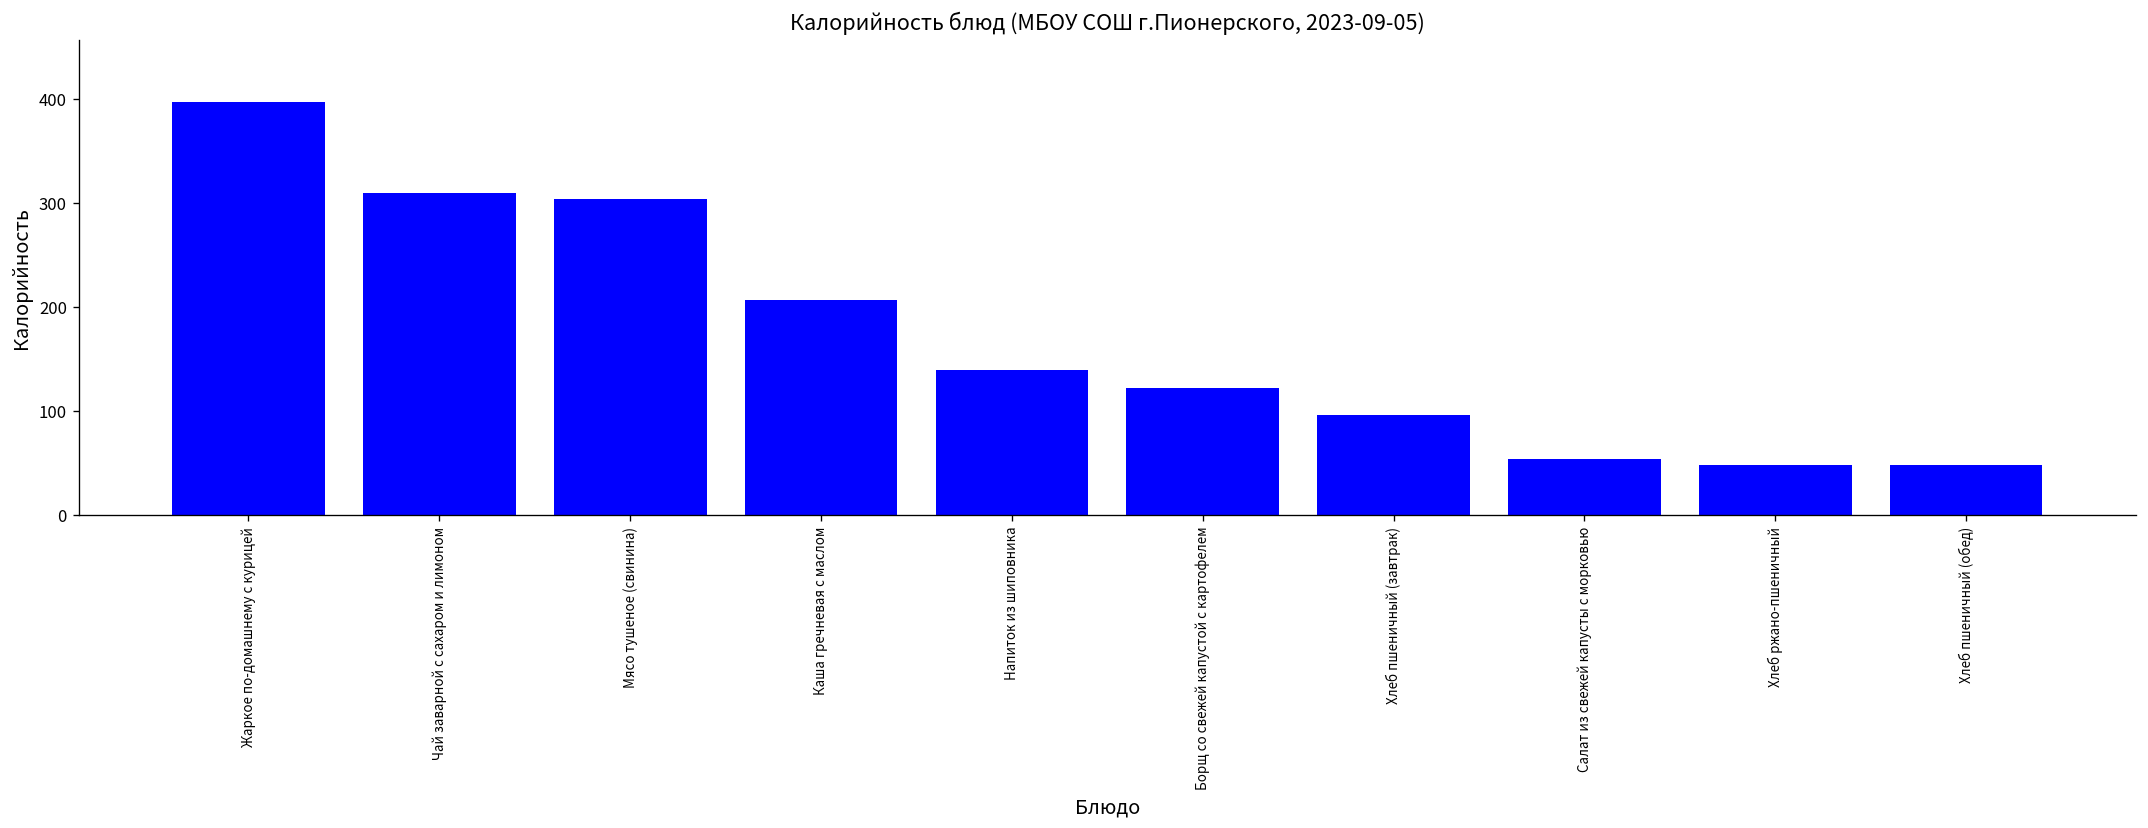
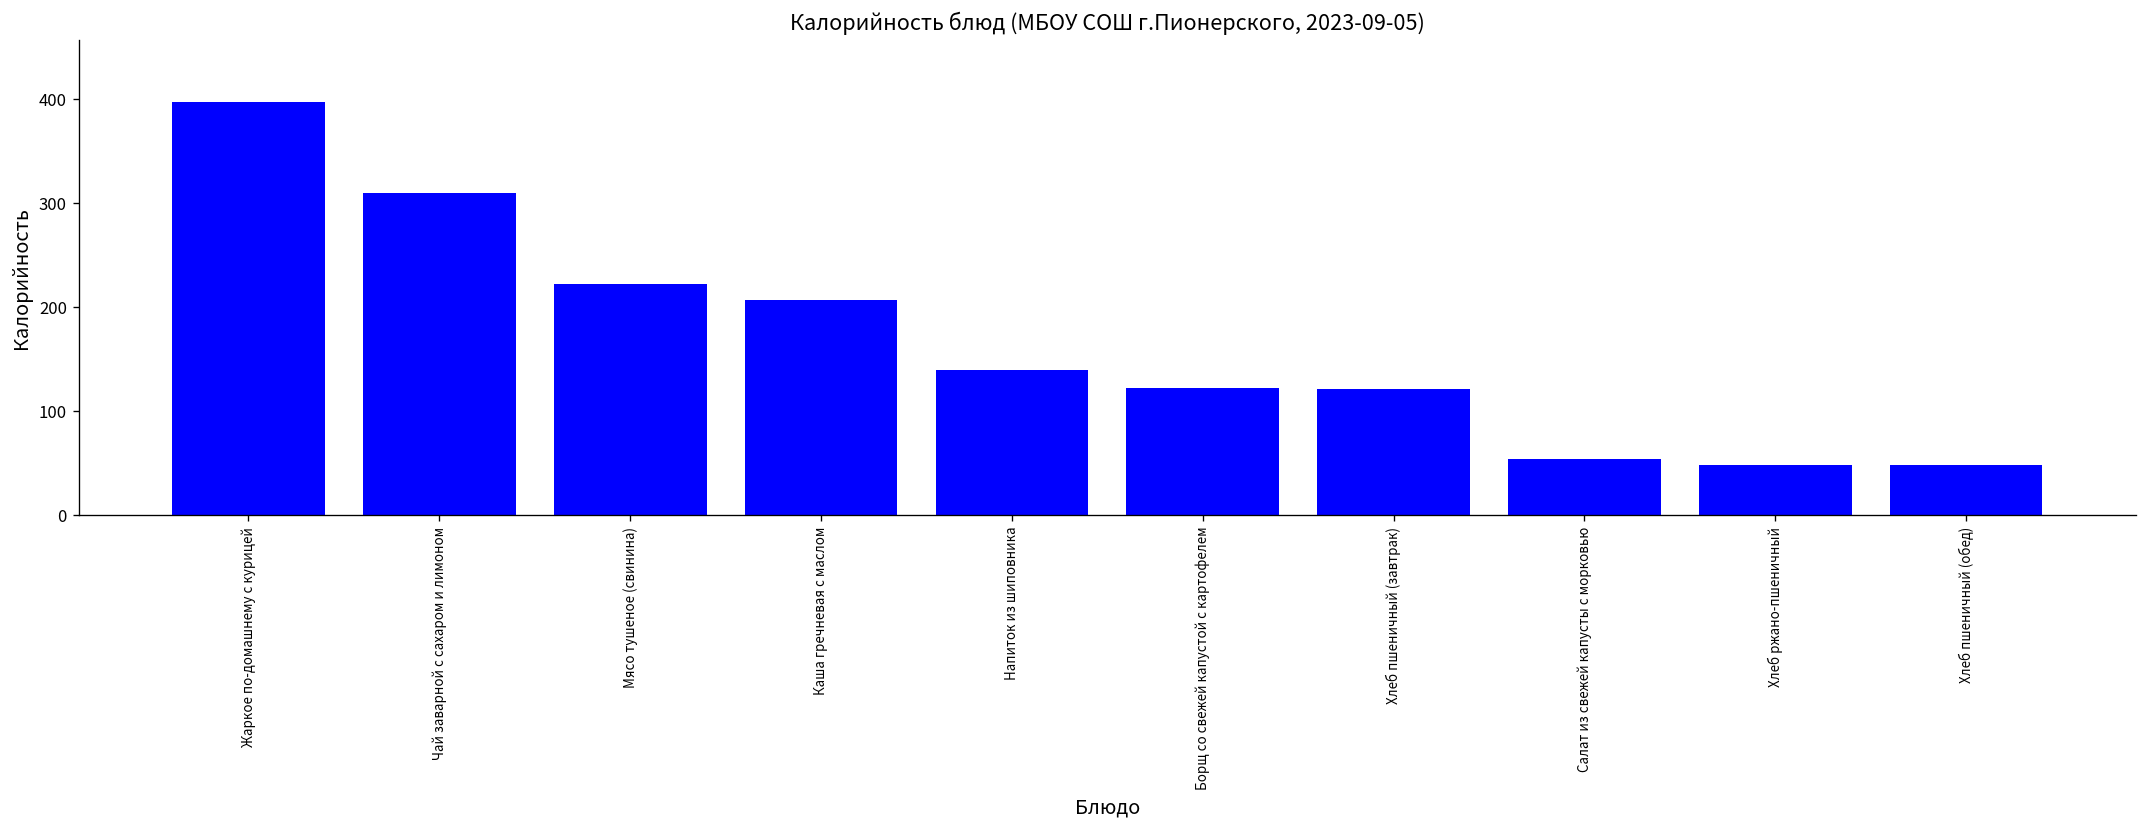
  {
    "Жаркое по-домашнему с курицей": 400,
    "Чай заварной с сахаром и лимоном": 310,
-   "Мясо тушеное (свинина)": 300,
+   "Мясо тушеное (свинина)": 220,
    "Каша гречневая с маслом": 210,
    "Напиток из шиповника": 140,
    "Борщ со свежей капустой с картофелем": 120,
-   "Хлеб пшеничный (завтрак)": 100,
+   "Хлеб пшеничный (завтрак)": 120,
    "Салат из свежей капусты с морковью": 50,
    "Хлеб ржано-пшеничный": 50,
    "Хлеб пшеничный (обед)": 50
  }
